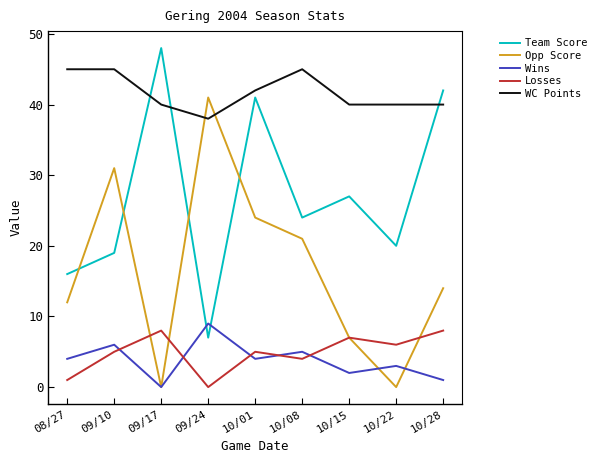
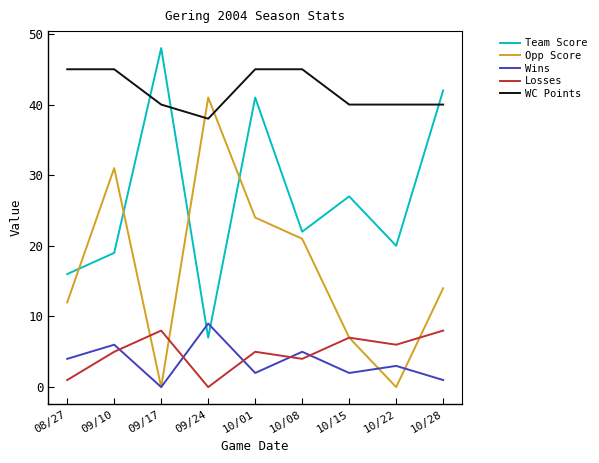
  {
    "Team Score": {
      "08/27": 16,
      "09/10": 19,
      "09/17": 48,
      "09/24": 7,
      "10/01": 41,
-     "10/08": 24,
+     "10/08": 22,
      "10/15": 27,
      "10/22": 20,
      "10/28": 42
    },
    "Opp Score": {
      "08/27": 12,
      "09/10": 31,
      "09/24": 41,
      "10/01": 24,
      "10/08": 21,
      "10/22": 0,
      "10/28": 14
    },
    "Wins": {
      "08/27": 4,
      "09/10": 6,
      "09/24": 9,
-     "10/01": 4,
+     "10/01": 2,
      "10/08": 5,
      "10/15": 2,
      "10/22": 3,
      "10/28": 1
    },
    "Losses": {
      "08/27": 1,
      "09/10": 5,
      "09/17": 8,
      "09/24": 0,
      "10/01": 5,
      "10/08": 4,
      "10/22": 6,
      "10/28": 8
    },
    "WC Points": {
      "08/27": 45,
      "09/10": 45,
      "09/17": 40,
      "09/24": 38,
-     "10/01": 42,
+     "10/01": 45,
      "10/08": 45,
      "10/15": 40,
      "10/22": 40,
      "10/28": 40
    }
  }
